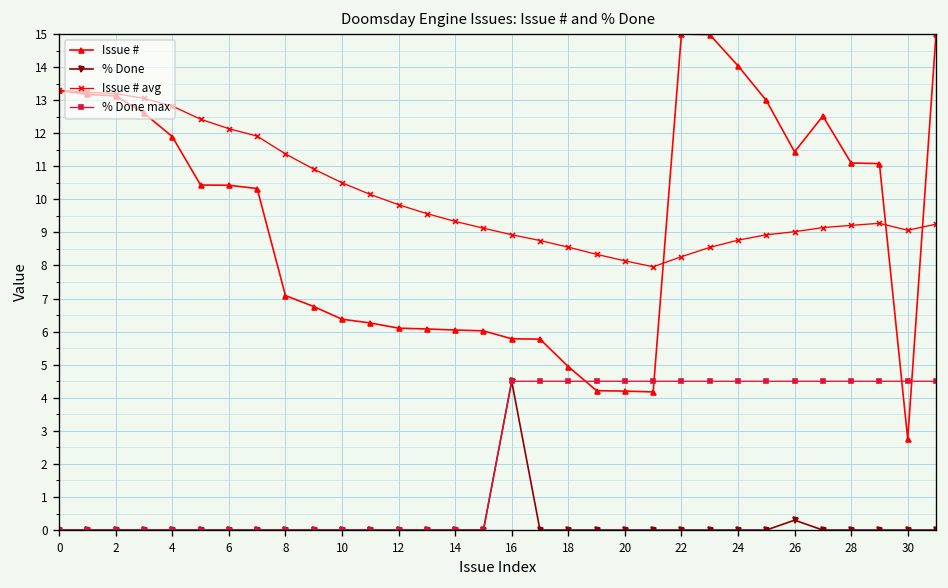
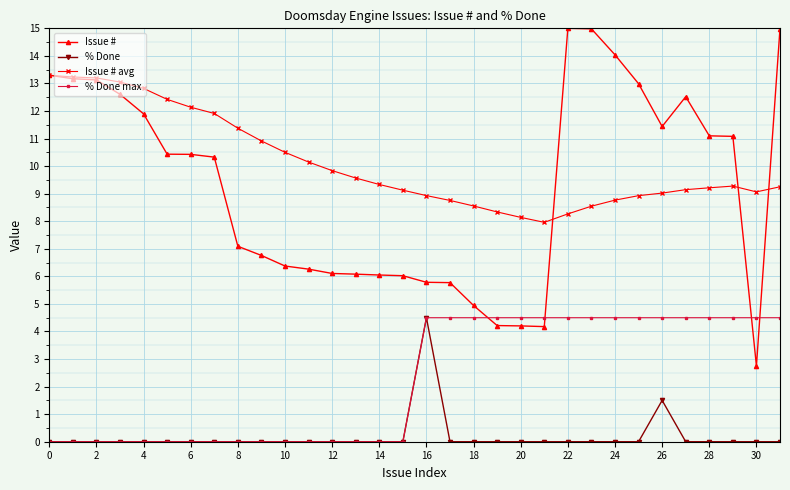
  {
    "% Done": {
      "18": 0.0,
      "20": 0.0,
      "22": 0.0,
      "24": 0.0,
-     "26": 0.3,
+     "26": 1.5,
      "28": 0.0,
      "30": 0.0
    },
    "% Done max": {
      "18": 4.5,
      "20": 4.5,
      "22": 4.5,
      "24": 4.5,
      "26": 4.5,
      "28": 4.5,
      "30": 4.5
    }
  }
